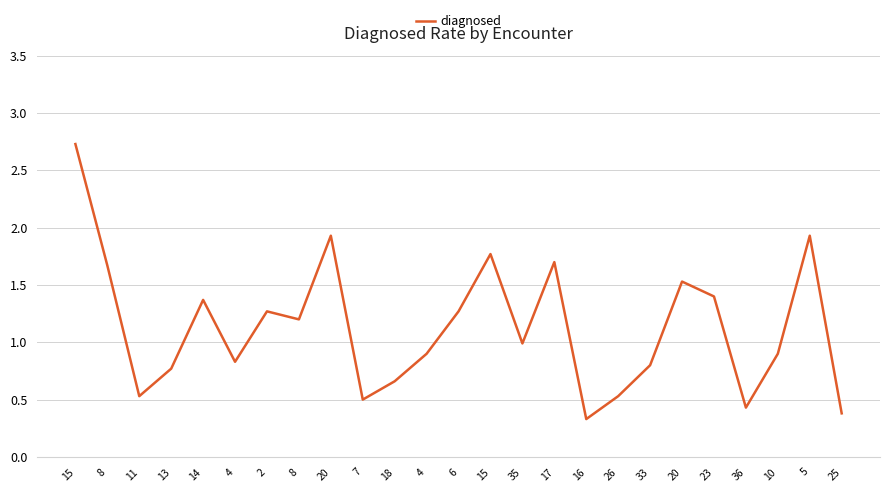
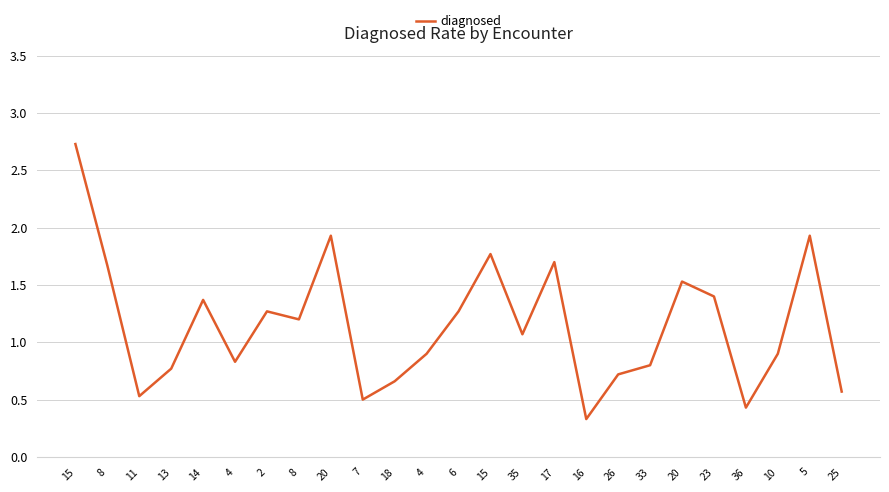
  {
    "11": 0.53,
    "13": 0.77,
    "14": 1.37,
    "2": 1.27,
    "7": 0.50,
    "18": 0.66,
    "6": 1.27,
-   "35": 0.99,
+   "35": 1.07,
    "17": 1.70,
    "16": 0.33,
-   "26": 0.53,
+   "26": 0.72,
    "33": 0.80,
    "23": 1.40,
    "36": 0.43,
    "10": 0.90,
    "5": 1.93,
-   "25": 0.38
+   "25": 0.57
  }
